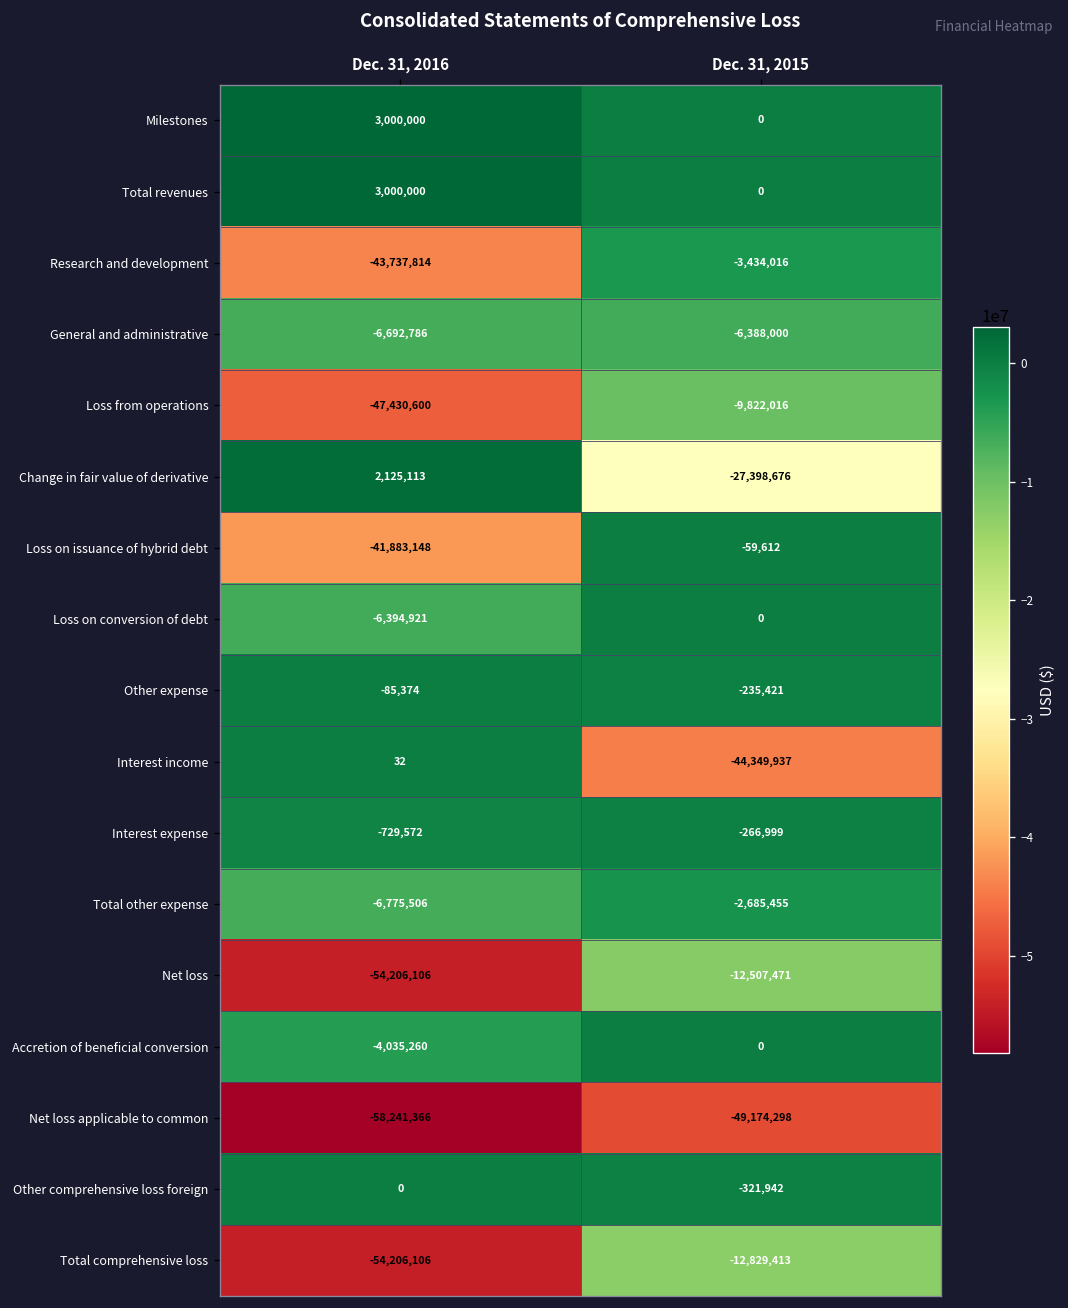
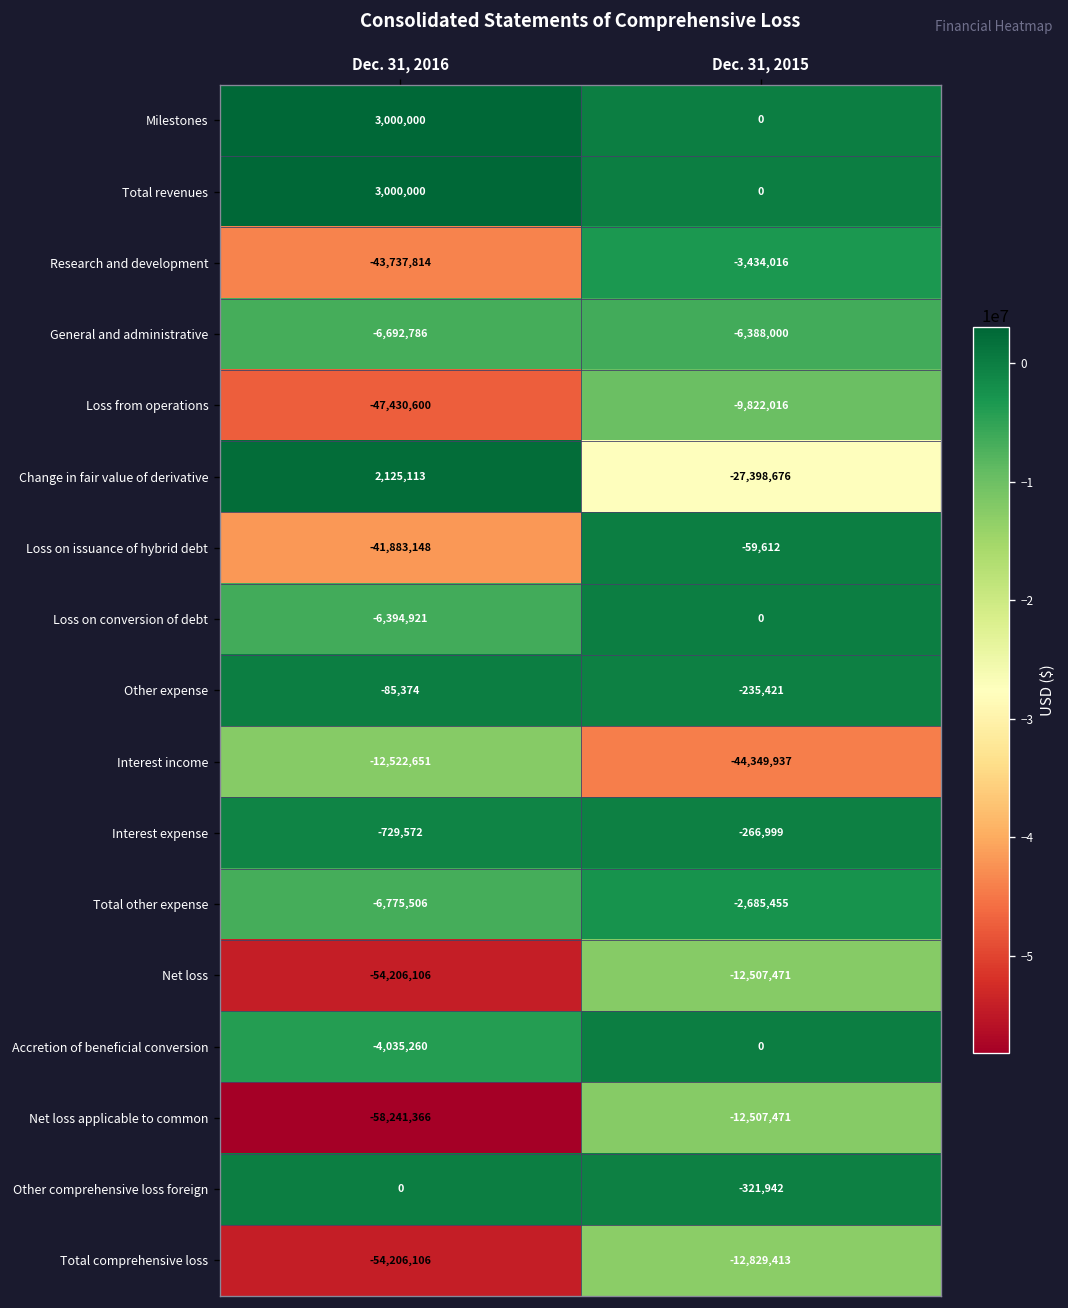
  {
    "Milestones": {
      "Dec. 31, 2016": "3,000,000",
      "Dec. 31, 2015": "0"
    },
    "Total revenues": {
      "Dec. 31, 2016": "3,000,000",
      "Dec. 31, 2015": "0"
    },
    "Research and development": {
      "Dec. 31, 2016": "-43,737,814",
      "Dec. 31, 2015": "-3,434,016"
    },
    "General and administrative": {
      "Dec. 31, 2016": "-6,692,786",
      "Dec. 31, 2015": "-6,388,000"
    },
    "Loss from operations": {
      "Dec. 31, 2016": "-47,430,600",
      "Dec. 31, 2015": "-9,822,016"
    },
    "Change in fair value of derivative": {
      "Dec. 31, 2016": "2,125,113",
      "Dec. 31, 2015": "-27,398,676"
    },
    "Loss on issuance of hybrid debt": {
      "Dec. 31, 2016": "-41,883,148",
      "Dec. 31, 2015": "-59,612"
    },
    "Loss on conversion of debt": {
      "Dec. 31, 2016": "-6,394,921",
      "Dec. 31, 2015": "0"
    },
    "Other expense": {
      "Dec. 31, 2016": "-85,374",
      "Dec. 31, 2015": "-235,421"
    },
    "Interest income": {
-     "Dec. 31, 2016": "32",
+     "Dec. 31, 2016": "-12,522,651",
      "Dec. 31, 2015": "-44,349,937"
    },
    "Interest expense": {
      "Dec. 31, 2016": "-729,572",
      "Dec. 31, 2015": "-266,999"
    },
    "Total other expense": {
      "Dec. 31, 2016": "-6,775,506",
      "Dec. 31, 2015": "-2,685,455"
    },
    "Net loss": {
      "Dec. 31, 2016": "-54,206,106",
      "Dec. 31, 2015": "-12,507,471"
    },
    "Accretion of beneficial conversion": {
      "Dec. 31, 2016": "-4,035,260",
      "Dec. 31, 2015": "0"
    },
    "Net loss applicable to common": {
      "Dec. 31, 2016": "-58,241,366",
-     "Dec. 31, 2015": "-49,174,298"
+     "Dec. 31, 2015": "-12,507,471"
    },
    "Other comprehensive loss foreign": {
      "Dec. 31, 2016": "0",
      "Dec. 31, 2015": "-321,942"
    },
    "Total comprehensive loss": {
      "Dec. 31, 2016": "-54,206,106",
      "Dec. 31, 2015": "-12,829,413"
    }
  }
